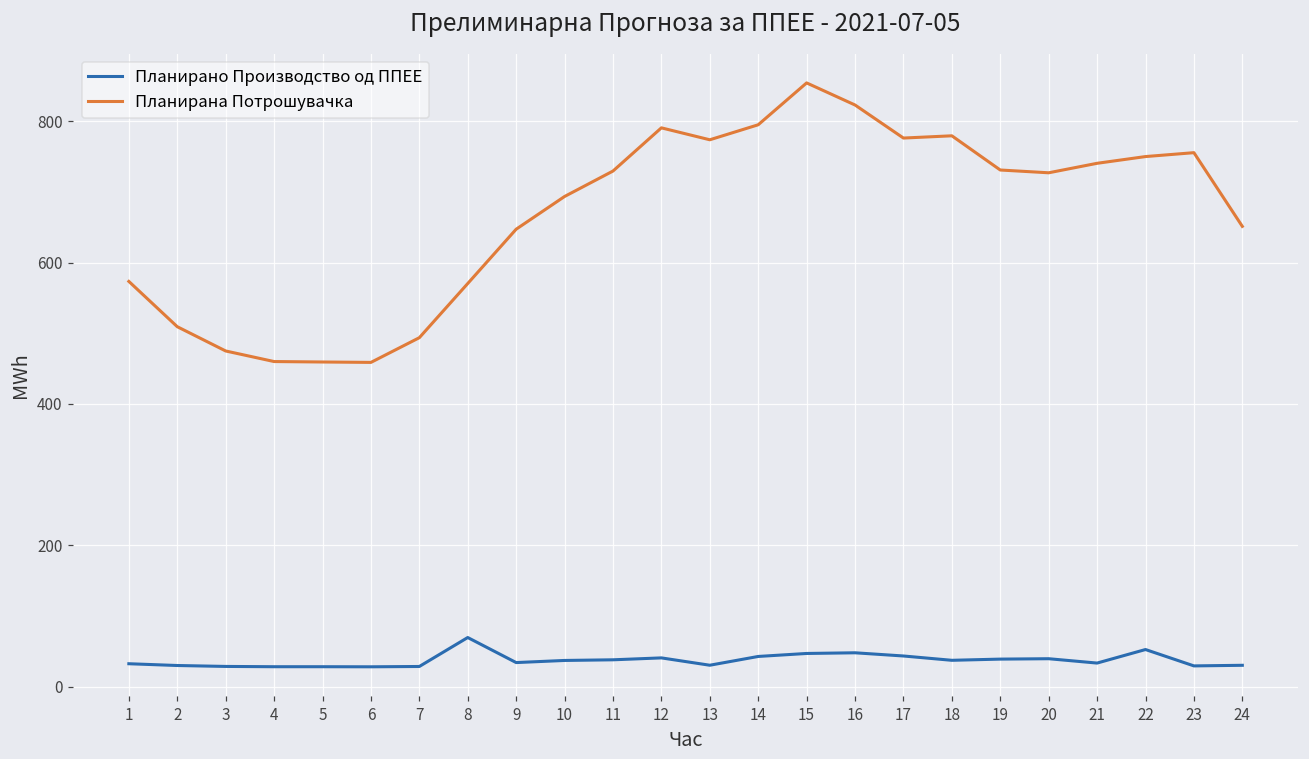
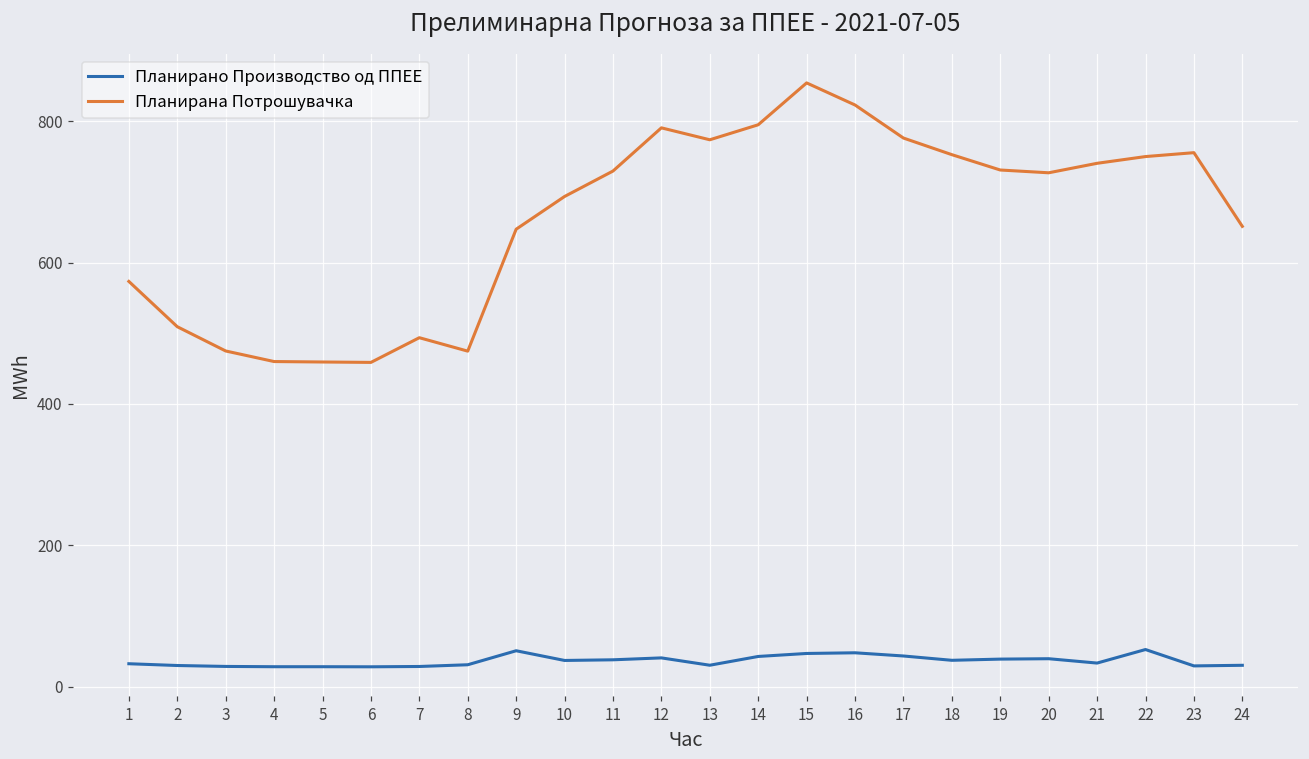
  {
    "Планирано Производство од ППЕЕ": {
      "1": 30,
      "2": 30,
      "3": 30,
      "4": 30,
      "5": 30,
      "6": 30,
      "7": 30,
-     "8": 70,
-     "9": 30,
+     "8": 30,
+     "9": 50,
      "10": 40,
      "11": 40,
      "12": 40,
      "13": 30,
      "14": 40,
      "15": 50,
      "16": 50,
      "17": 40,
      "18": 40,
      "19": 40,
      "20": 40,
      "21": 30,
      "22": 50,
      "23": 30,
      "24": 30
    },
    "Планирана Потрошувачка": {
      "1": 570,
      "2": 510,
      "3": 470,
      "4": 460,
      "5": 460,
      "6": 460,
      "7": 490,
-     "8": 570,
+     "8": 470,
      "9": 650,
      "10": 690,
      "11": 730,
      "12": 790,
      "13": 770,
      "14": 800,
      "15": 850,
      "16": 820,
      "17": 780,
-     "18": 780,
+     "18": 750,
      "19": 730,
      "20": 730,
      "21": 740,
      "22": 750,
      "23": 760,
      "24": 650
    }
  }
